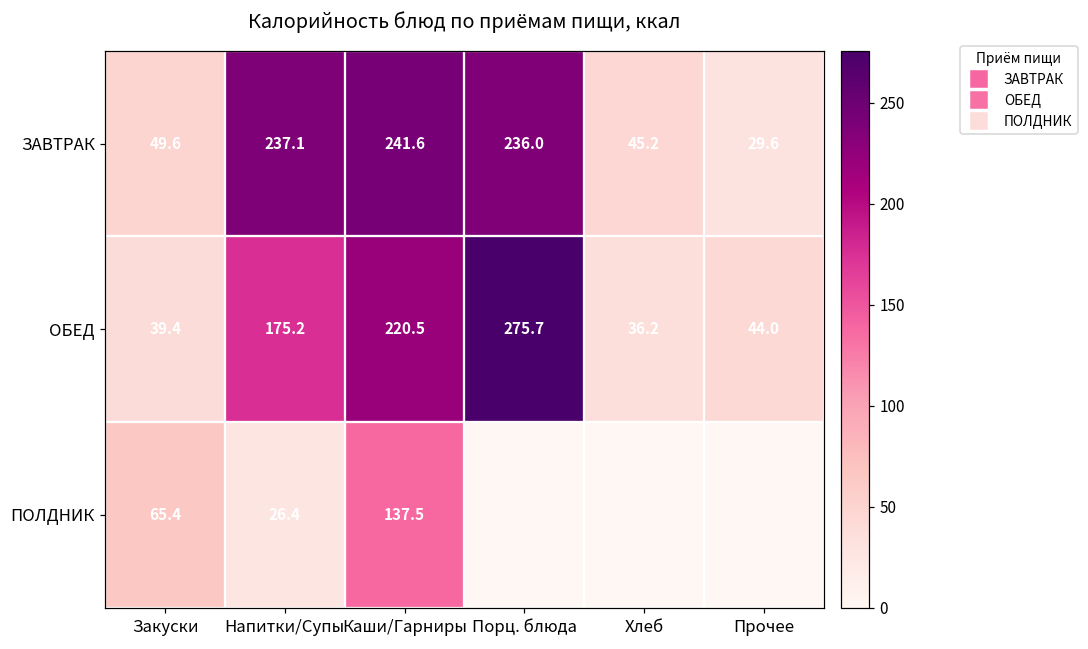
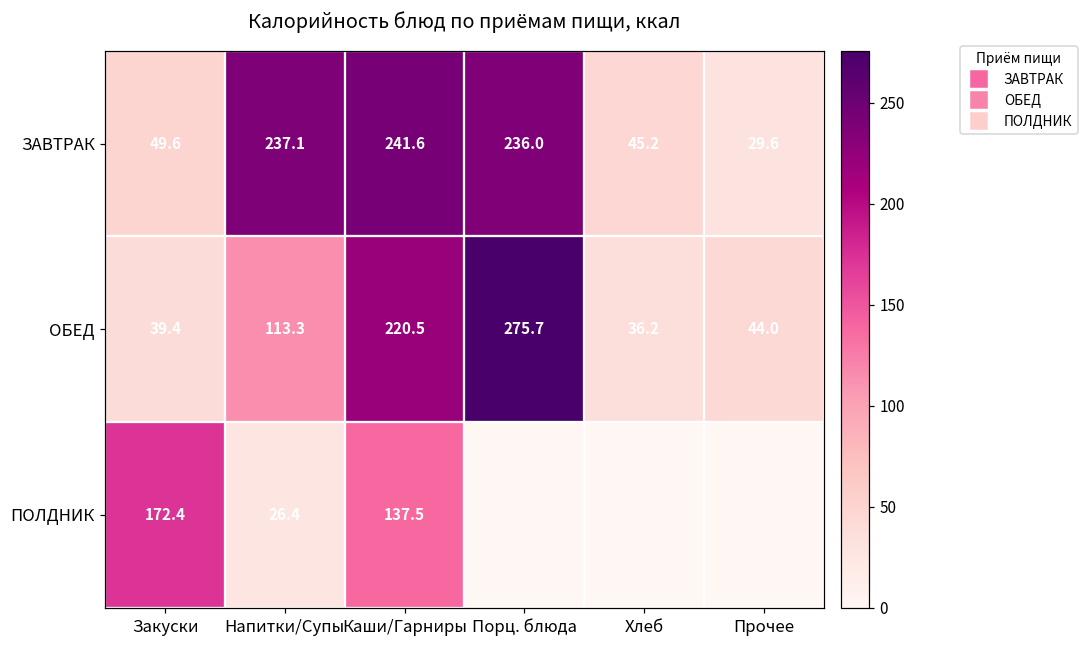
  {
    "ЗАВТРАК": {
      "Напитки/Супы": 237.1,
      "Каши/Гарниры": 241.6,
      "Порц. блюда": 236.0
    },
    "ОБЕД": {
-     "Напитки/Супы": 175.2,
+     "Напитки/Супы": 113.3,
      "Каши/Гарниры": 220.5,
      "Порц. блюда": 275.7
    },
    "ПОЛДНИК": {
-     "Закуски": 65.4,
+     "Закуски": 172.4,
      "Каши/Гарниры": 137.5
    }
  }
